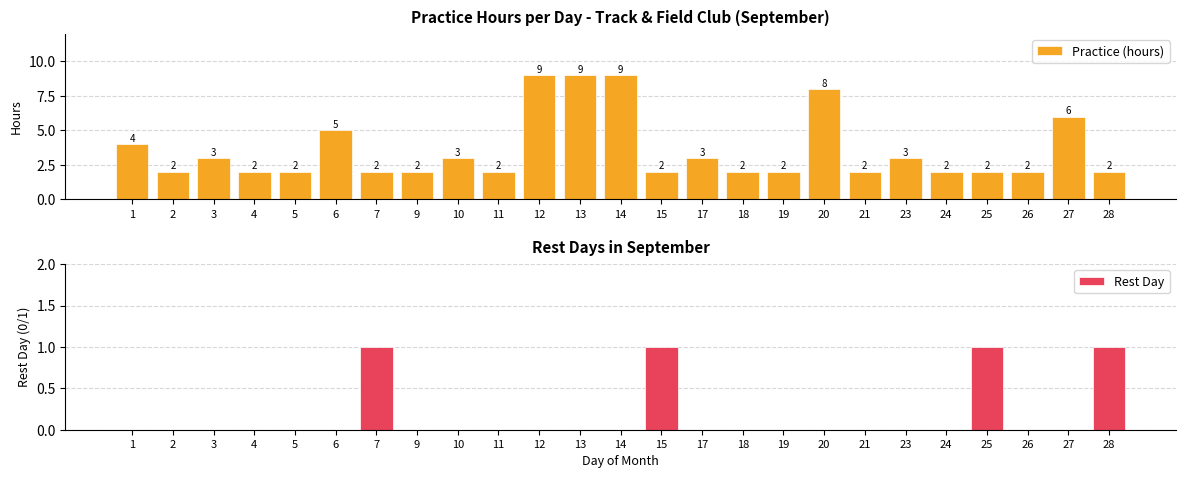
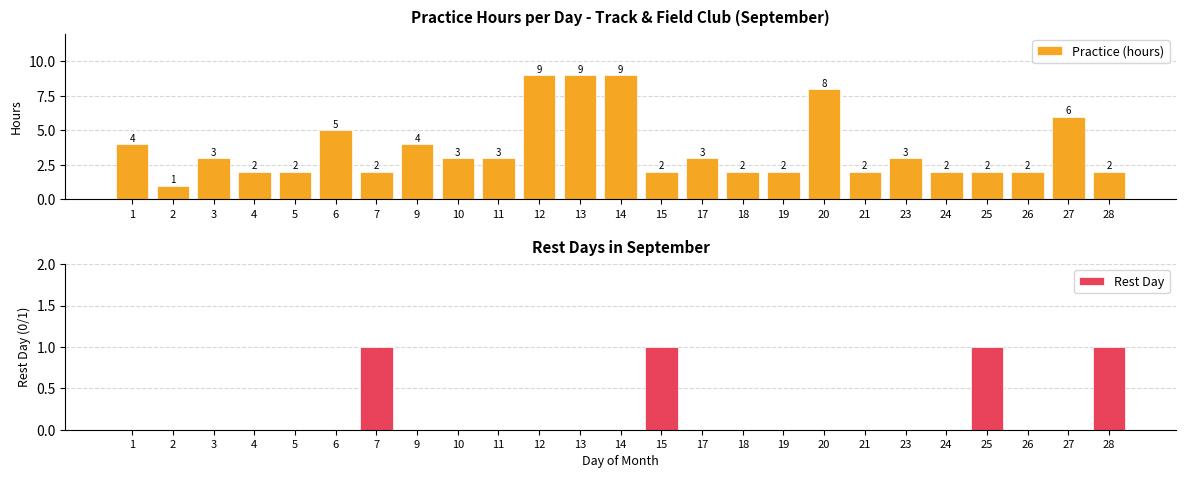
  {
    "Practice Hours per Day - Track & Field Club (September)": {
      "1": 4,
-     "2": 2,
+     "2": 1,
      "3": 3,
      "4": 2,
      "5": 2,
      "6": 5,
      "7": 2,
-     "9": 2,
+     "9": 4,
      "10": 3,
-     "11": 2,
+     "11": 3,
      "12": 9,
      "13": 9,
      "14": 9,
      "15": 2,
      "17": 3,
      "18": 2,
      "19": 2,
      "20": 8,
      "21": 2,
      "23": 3,
      "24": 2,
      "25": 2,
      "26": 2,
      "27": 6,
      "28": 2
    },
    "Rest Days in September": {
      "1": 0.0,
      "2": 0.0,
      "3": 0.0,
      "4": 0.0,
      "5": 0.0,
      "6": 0.0,
      "7": 1.0,
      "9": 0.0,
      "10": 0.0,
      "11": 0.0,
      "12": 0.0,
      "13": 0.0,
      "14": 0.0,
      "15": 1.0,
      "17": 0.0,
      "18": 0.0,
      "19": 0.0,
      "20": 0.0,
      "21": 0.0,
      "23": 0.0,
      "24": 0.0,
      "25": 1.0,
      "26": 0.0,
      "27": 0.0,
      "28": 1.0
    }
  }
